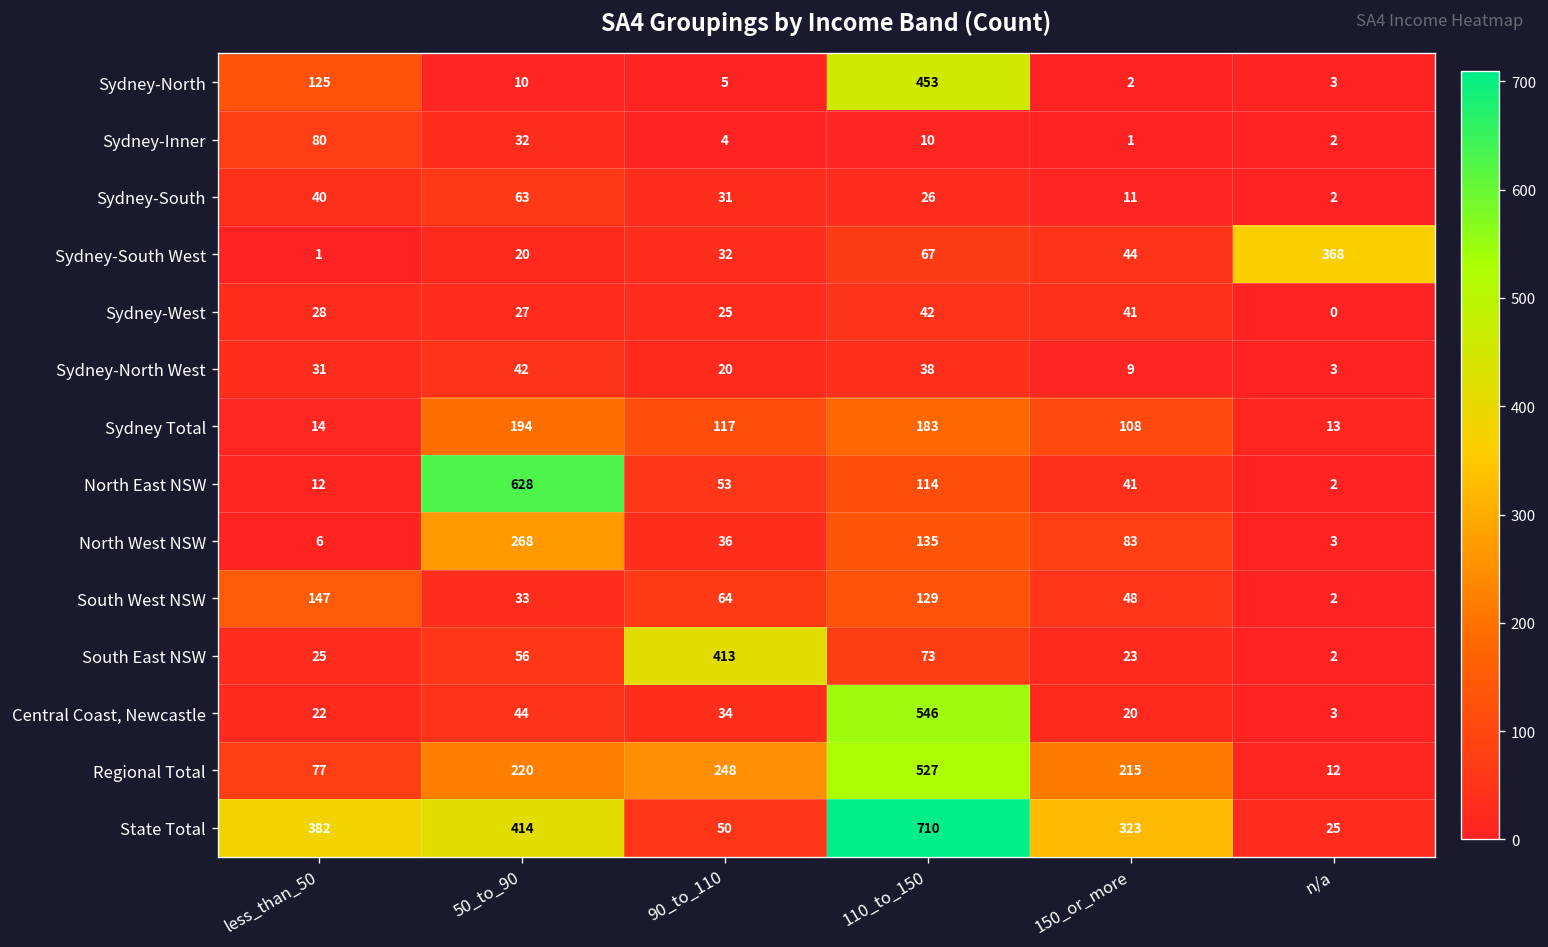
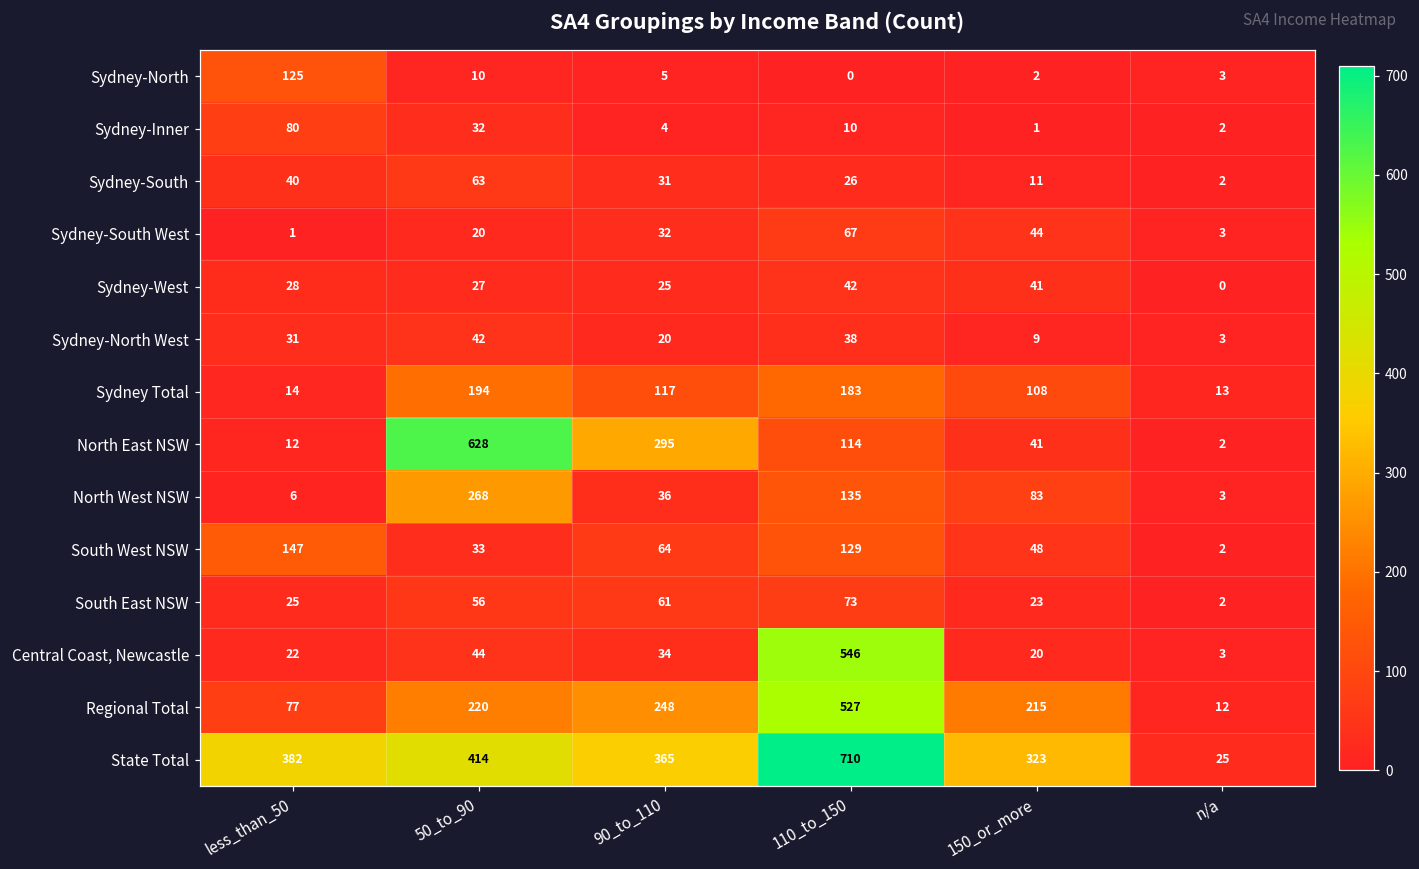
  {
    "Sydney-North": {
      "less_than_50": 125,
      "50_to_90": 10,
      "90_to_110": 5,
-     "110_to_150": 453,
+     "110_to_150": 0,
      "150_or_more": 2,
      "n/a": 3
    },
    "Sydney-Inner": {
      "less_than_50": 80,
      "50_to_90": 32,
      "90_to_110": 4,
      "110_to_150": 10,
      "150_or_more": 1,
      "n/a": 2
    },
    "Sydney-South": {
      "less_than_50": 40,
      "50_to_90": 63,
      "90_to_110": 31,
      "110_to_150": 26,
      "150_or_more": 11,
      "n/a": 2
    },
    "Sydney-South West": {
      "less_than_50": 1,
      "50_to_90": 20,
      "90_to_110": 32,
      "110_to_150": 67,
      "150_or_more": 44,
-     "n/a": 368
+     "n/a": 3
    },
    "Sydney-West": {
      "less_than_50": 28,
      "50_to_90": 27,
      "90_to_110": 25,
      "110_to_150": 42,
      "150_or_more": 41,
      "n/a": 0
    },
    "Sydney-North West": {
      "less_than_50": 31,
      "50_to_90": 42,
      "90_to_110": 20,
      "110_to_150": 38,
      "150_or_more": 9,
      "n/a": 3
    },
    "Sydney Total": {
      "less_than_50": 14,
      "50_to_90": 194,
      "90_to_110": 117,
      "110_to_150": 183,
      "150_or_more": 108,
      "n/a": 13
    },
    "North East NSW": {
      "less_than_50": 12,
      "50_to_90": 628,
-     "90_to_110": 53,
+     "90_to_110": 295,
      "110_to_150": 114,
      "150_or_more": 41,
      "n/a": 2
    },
    "North West NSW": {
      "less_than_50": 6,
      "50_to_90": 268,
      "90_to_110": 36,
      "110_to_150": 135,
      "150_or_more": 83,
      "n/a": 3
    },
    "South West NSW": {
      "less_than_50": 147,
      "50_to_90": 33,
      "90_to_110": 64,
      "110_to_150": 129,
      "150_or_more": 48,
      "n/a": 2
    },
    "South East NSW": {
      "less_than_50": 25,
      "50_to_90": 56,
-     "90_to_110": 413,
+     "90_to_110": 61,
      "110_to_150": 73,
      "150_or_more": 23,
      "n/a": 2
    },
    "Central Coast, Newcastle": {
      "less_than_50": 22,
      "50_to_90": 44,
      "90_to_110": 34,
      "110_to_150": 546,
      "150_or_more": 20,
      "n/a": 3
    },
    "Regional Total": {
      "less_than_50": 77,
      "50_to_90": 220,
      "90_to_110": 248,
      "110_to_150": 527,
      "150_or_more": 215,
      "n/a": 12
    },
    "State Total": {
      "less_than_50": 382,
      "50_to_90": 414,
-     "90_to_110": 50,
+     "90_to_110": 365,
      "110_to_150": 710,
      "150_or_more": 323,
      "n/a": 25
    }
  }
